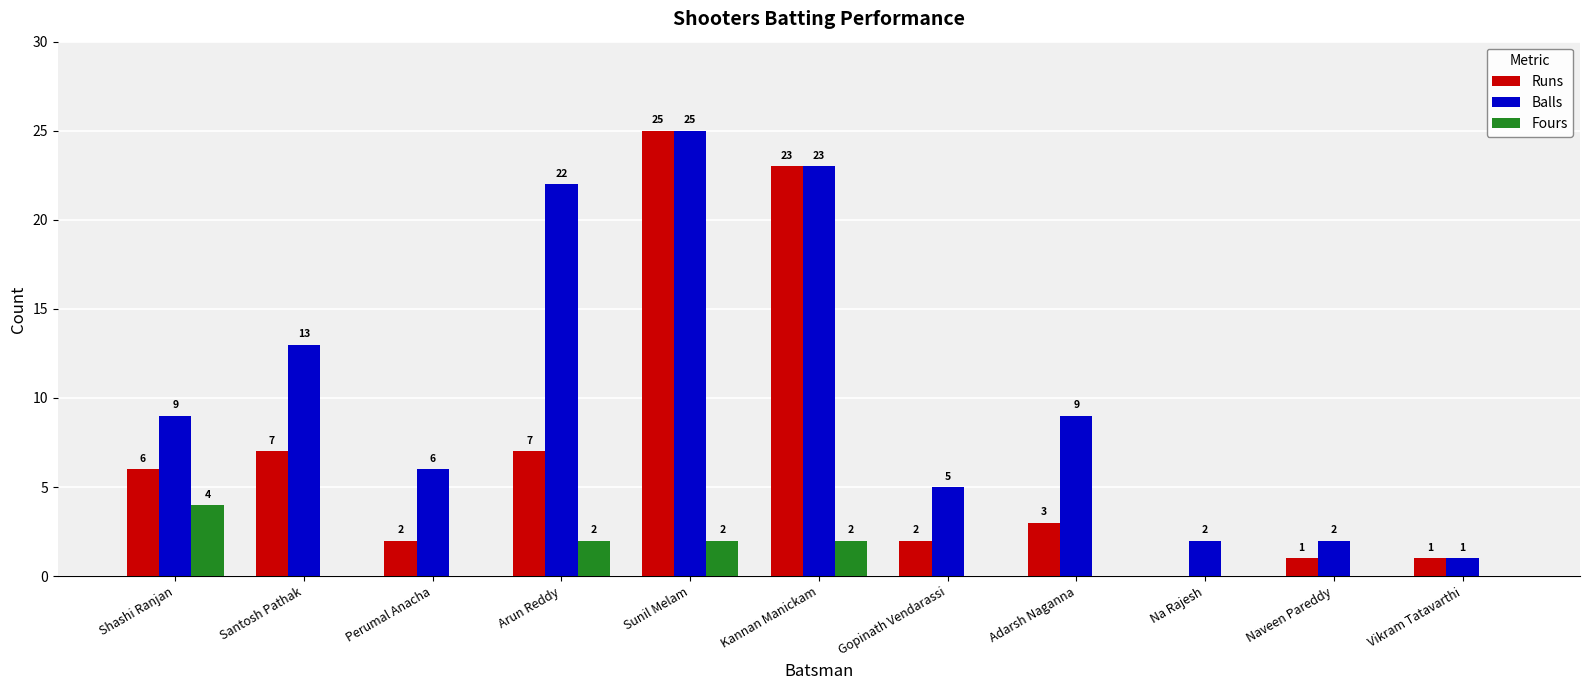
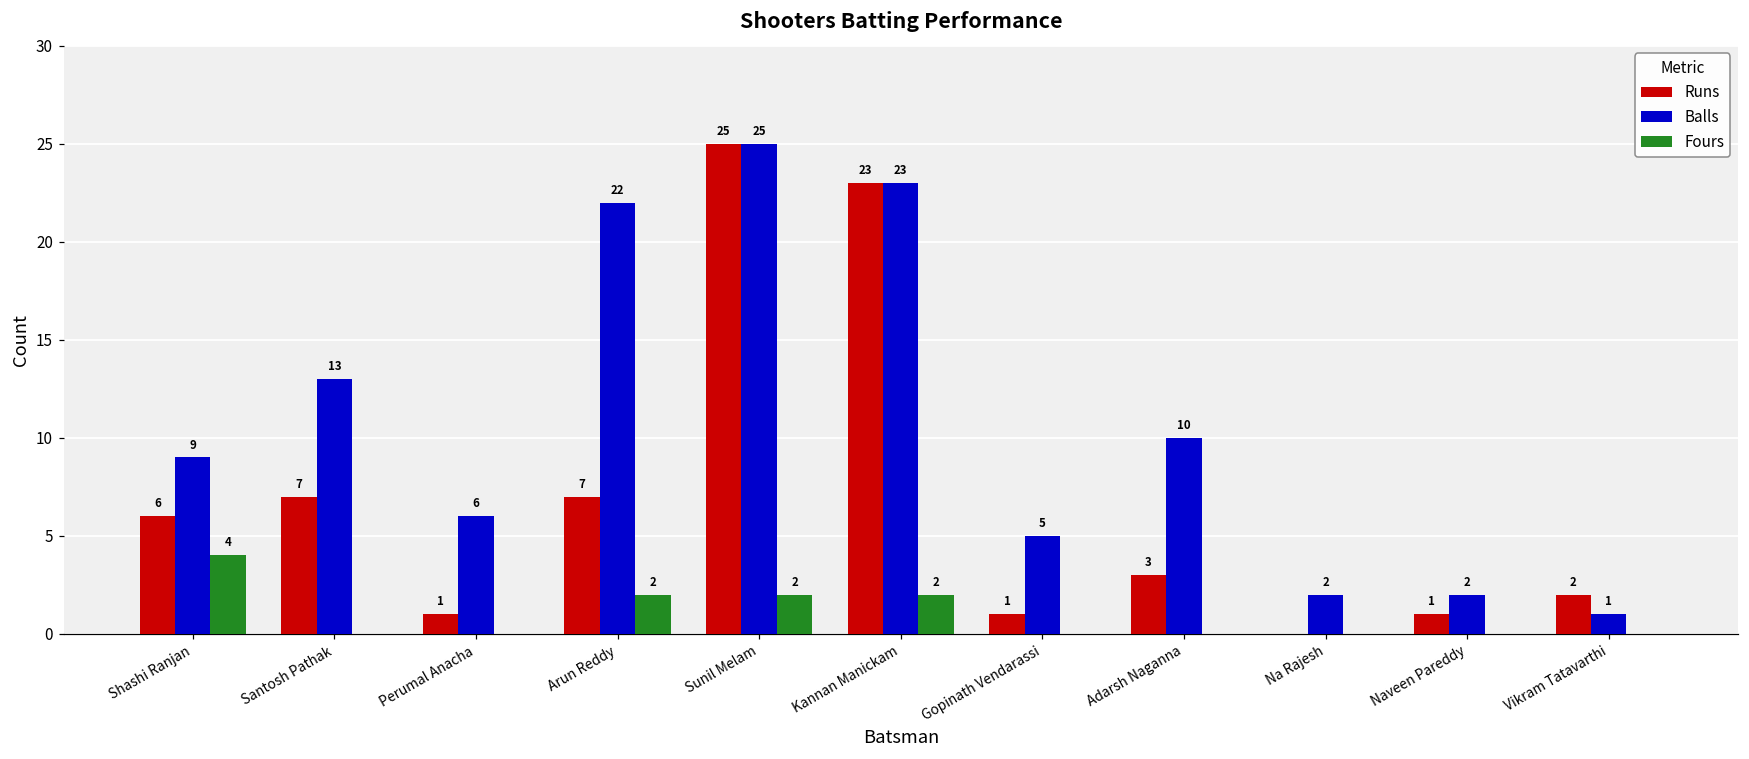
  {
    "Runs": {
      "Shashi Ranjan": 6,
      "Santosh Pathak": 7,
-     "Perumal Anacha": 2,
+     "Perumal Anacha": 1,
      "Arun Reddy": 7,
      "Sunil Melam": 25,
      "Kannan Manickam": 23,
-     "Gopinath Vendarassi": 2,
+     "Gopinath Vendarassi": 1,
      "Adarsh Naganna": 3,
      "Naveen Pareddy": 1,
-     "Vikram Tatavarthi": 1
+     "Vikram Tatavarthi": 2
    },
    "Balls": {
      "Shashi Ranjan": 9,
      "Santosh Pathak": 13,
      "Perumal Anacha": 6,
      "Arun Reddy": 22,
      "Sunil Melam": 25,
      "Kannan Manickam": 23,
      "Gopinath Vendarassi": 5,
-     "Adarsh Naganna": 9,
+     "Adarsh Naganna": 10,
      "Na Rajesh": 2,
      "Naveen Pareddy": 2,
      "Vikram Tatavarthi": 1
    },
    "Fours": {
      "Shashi Ranjan": 4,
      "Arun Reddy": 2,
      "Sunil Melam": 2,
      "Kannan Manickam": 2
    }
  }
